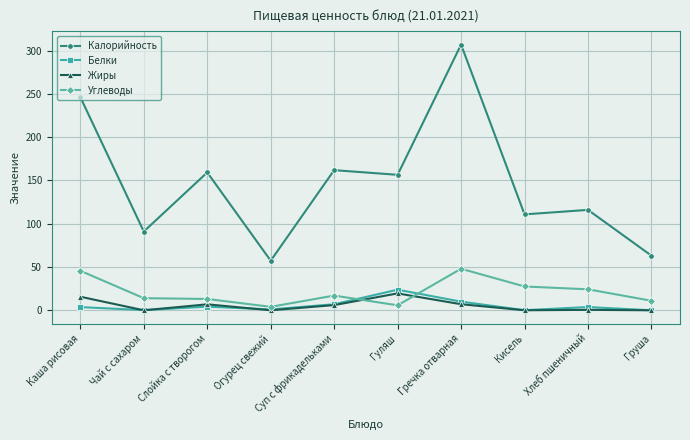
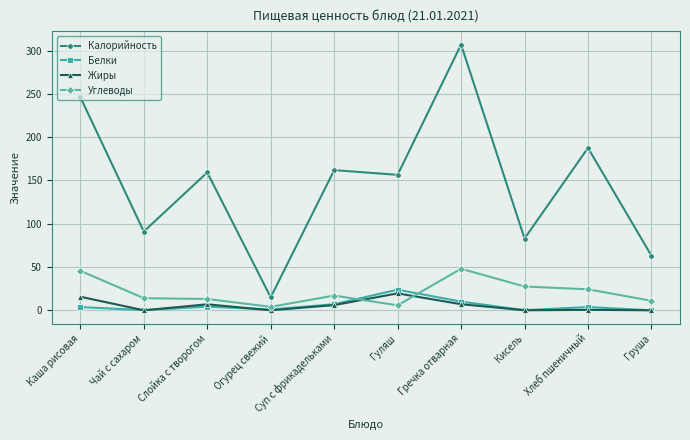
  {
    "Калорийность": {
      "Чай с сахаром": 90,
      "Слойка с творогом": 160,
-     "Огурец свежий": 60,
+     "Огурец свежий": 20,
      "Суп с фрикадельками": 160,
      "Гуляш": 160,
      "Гречка отварная": 310,
-     "Кисель": 110,
-     "Хлеб пшеничный": 120,
+     "Кисель": 80,
+     "Хлеб пшеничный": 190,
      "Груша": 60
    },
    "Жиры": {
      "Каша рисовая": 20,
      "Гуляш": 20,
      "Гречка отварная": 10,
      "Хлеб пшеничный": 0
    }
  }
